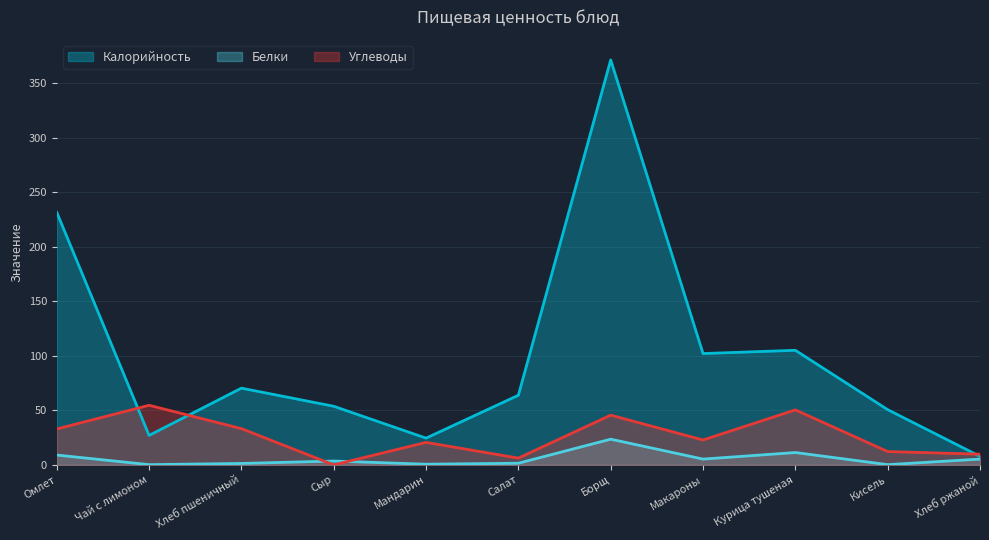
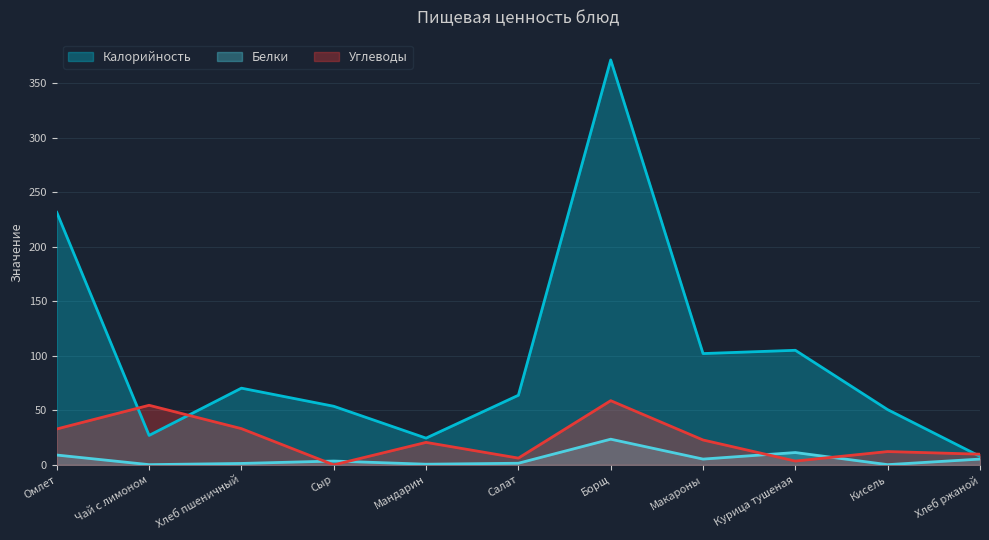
  {
    "Углеводы": {
      "Омлет": 33,
      "Чай с лимоном": 55,
      "Хлеб пшеничный": 33,
      "Сыр": 0,
      "Мандарин": 21,
      "Салат": 6,
-     "Борщ": 46,
+     "Борщ": 59,
      "Макароны": 23,
-     "Курица тушеная": 50,
+     "Курица тушеная": 4,
      "Кисель": 12
    }
  }
